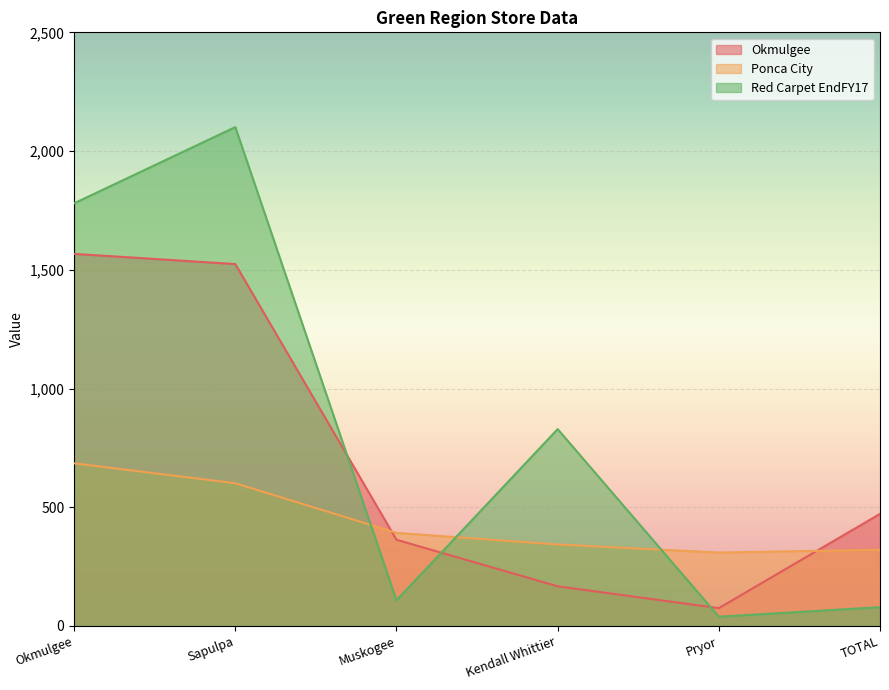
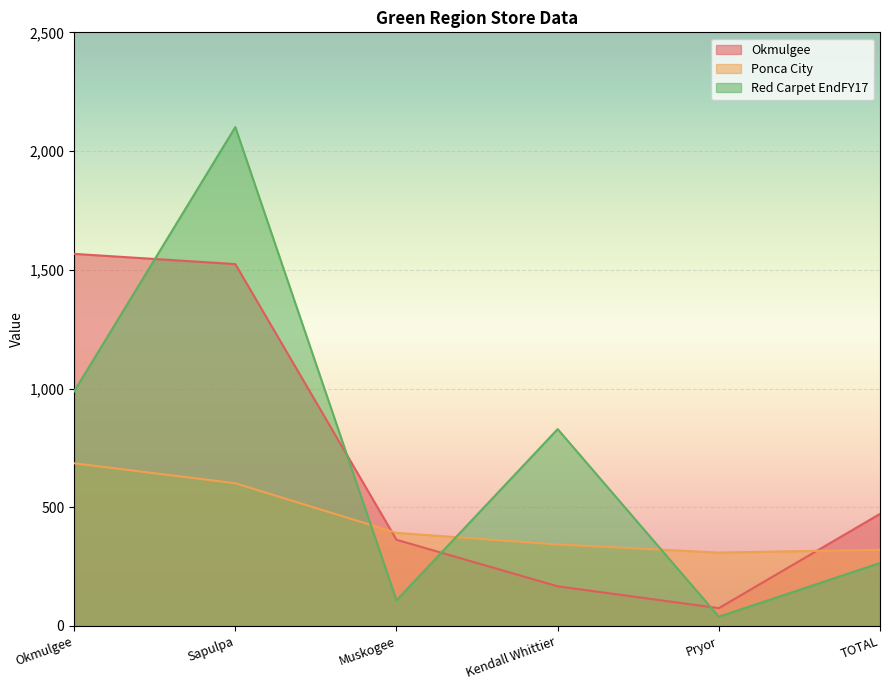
  {
    "Red Carpet EndFY17": {
-     "Okmulgee": "1,780",
+     "Okmulgee": "990",
      "Sapulpa": "2,100",
      "Muskogee": "110",
      "Kendall Whittier": "830",
      "Pryor": "40",
-     "TOTAL": "80"
+     "TOTAL": "270"
    }
  }
